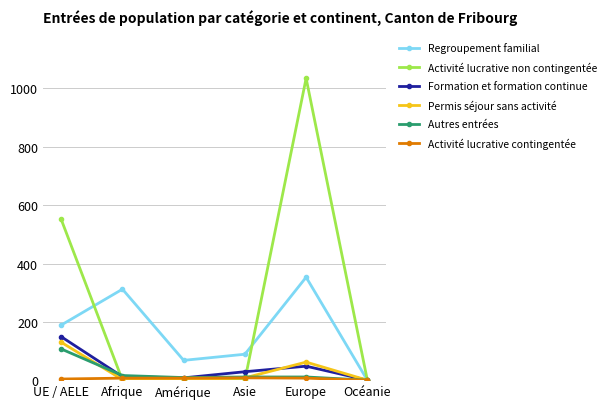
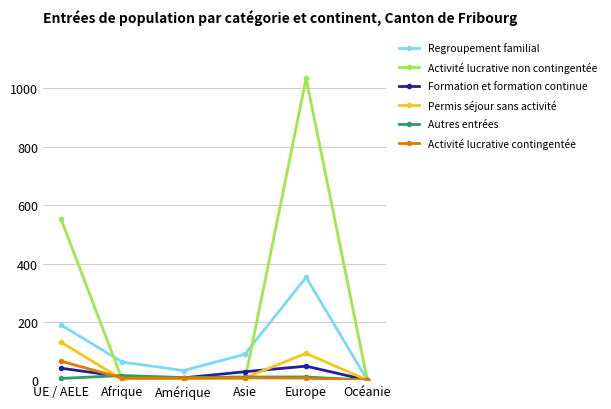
  {
    "Regroupement familial": {
      "UE / AELE": 190,
-     "Afrique": 310,
-     "Amérique": 70,
+     "Afrique": 60,
+     "Amérique": 30,
      "Asie": 90,
      "Europe": 350
    },
    "Activité lucrative non contingentée": {
      "UE / AELE": 550,
      "Europe": 1040
    },
    "Formation et formation continue": {
-     "UE / AELE": 150,
+     "UE / AELE": 40,
      "Asie": 30,
      "Europe": 50
    },
    "Permis séjour sans activité": {
      "UE / AELE": 130,
-     "Europe": 60
+     "Europe": 90
    },
    "Autres entrées": {
-     "UE / AELE": 110
+     "UE / AELE": 10
    },
    "Activité lucrative contingentée": {
-     "UE / AELE": 0
+     "UE / AELE": 70
    }
  }
